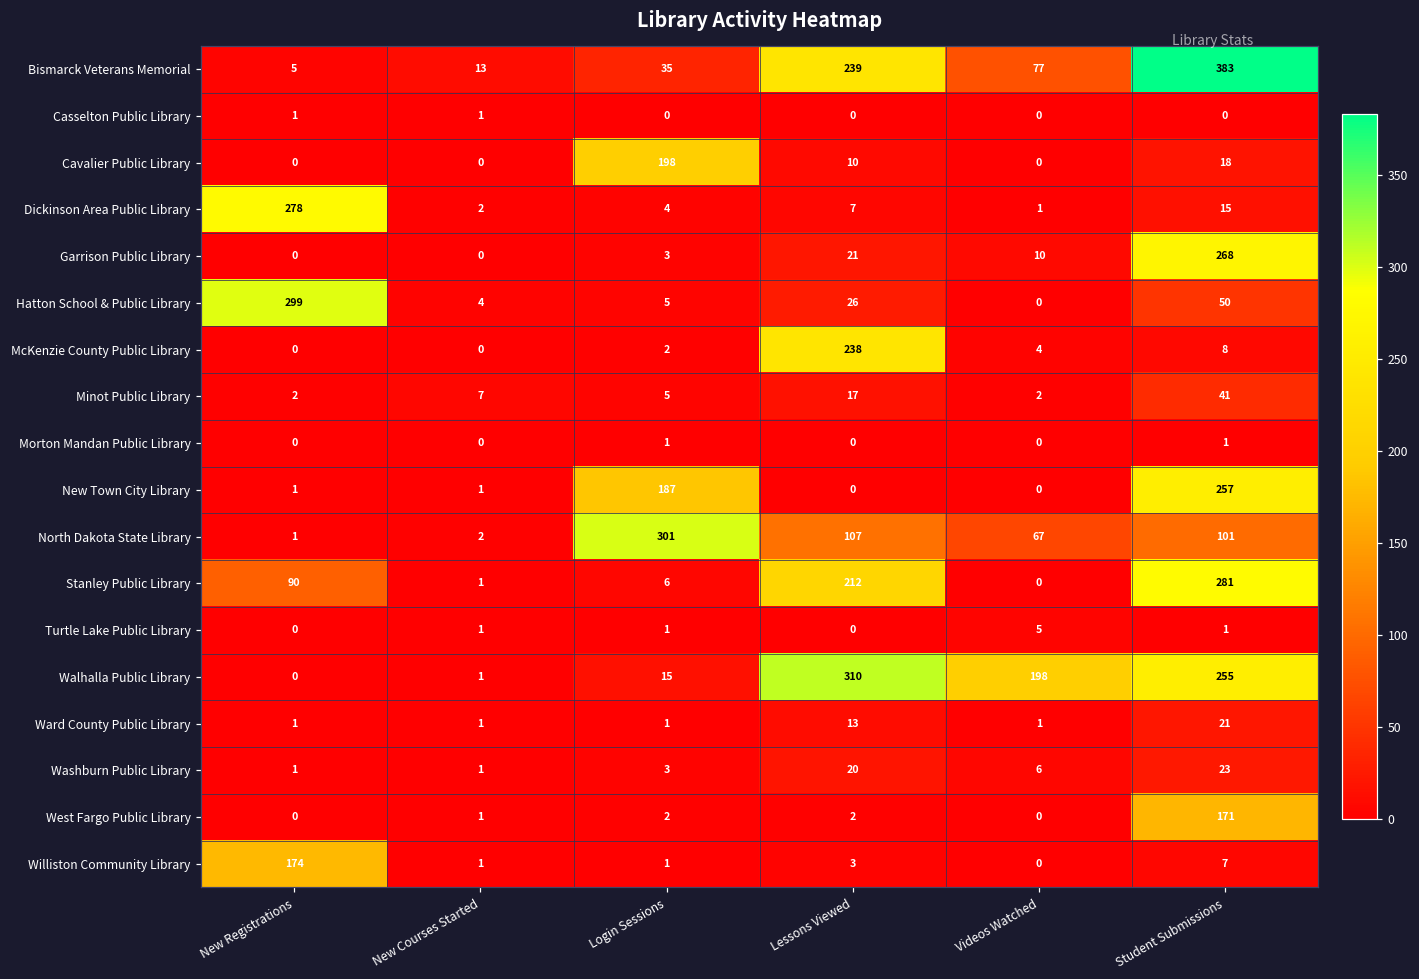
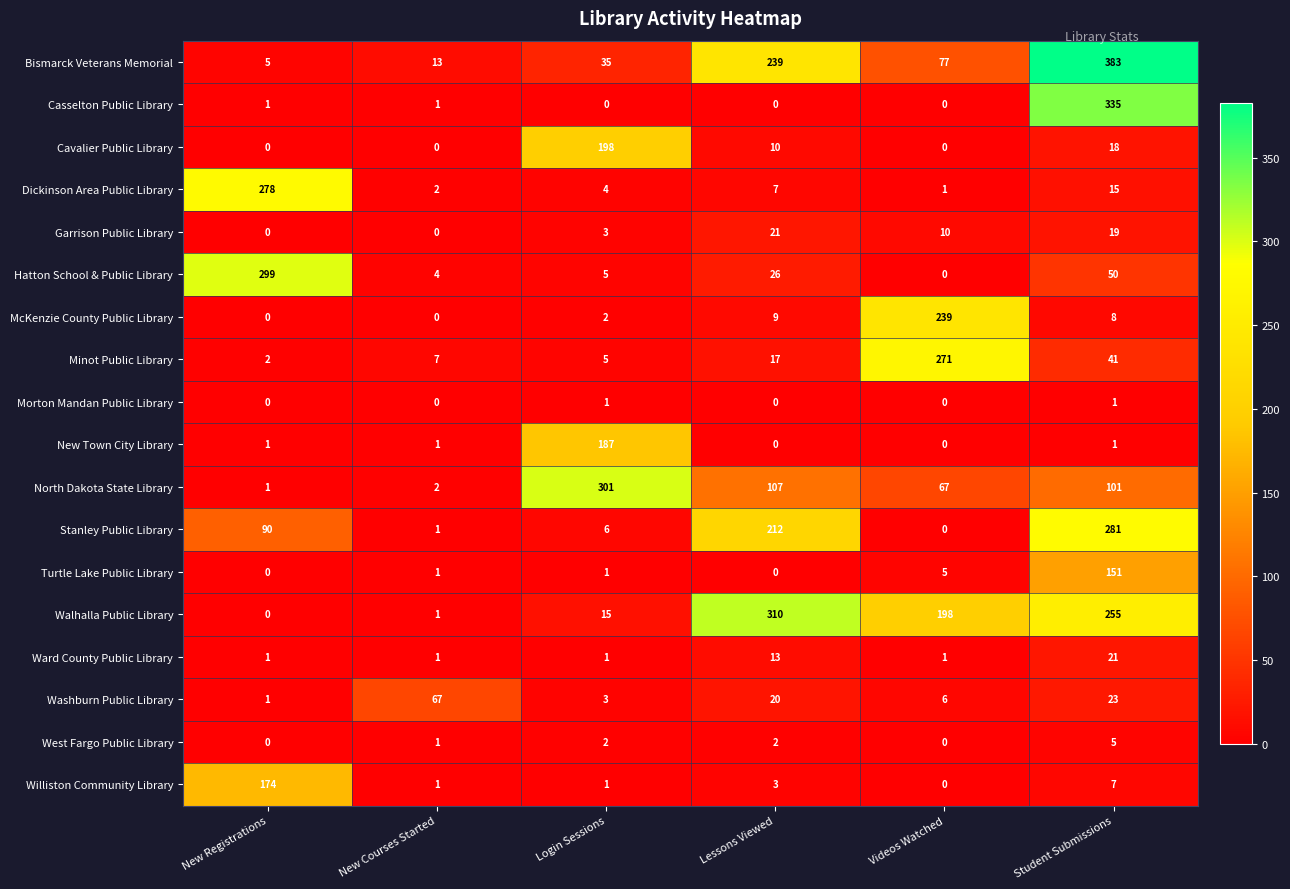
  {
    "Bismarck Veterans Memorial": {
      "New Registrations": 5,
      "New Courses Started": 13,
      "Login Sessions": 35,
      "Lessons Viewed": 239,
      "Videos Watched": 77,
      "Student Submissions": 383
    },
    "Casselton Public Library": {
      "New Registrations": 1,
      "New Courses Started": 1,
      "Login Sessions": 0,
      "Lessons Viewed": 0,
      "Videos Watched": 0,
-     "Student Submissions": 0
+     "Student Submissions": 335
    },
    "Cavalier Public Library": {
      "New Registrations": 0,
      "New Courses Started": 0,
      "Login Sessions": 198,
      "Lessons Viewed": 10,
      "Videos Watched": 0,
      "Student Submissions": 18
    },
    "Dickinson Area Public Library": {
      "New Registrations": 278,
      "New Courses Started": 2,
      "Login Sessions": 4,
      "Lessons Viewed": 7,
      "Videos Watched": 1,
      "Student Submissions": 15
    },
    "Garrison Public Library": {
      "New Registrations": 0,
      "New Courses Started": 0,
      "Login Sessions": 3,
      "Lessons Viewed": 21,
      "Videos Watched": 10,
-     "Student Submissions": 268
+     "Student Submissions": 19
    },
    "Hatton School & Public Library": {
      "New Registrations": 299,
      "New Courses Started": 4,
      "Login Sessions": 5,
      "Lessons Viewed": 26,
      "Videos Watched": 0,
      "Student Submissions": 50
    },
    "McKenzie County Public Library": {
      "New Registrations": 0,
      "New Courses Started": 0,
      "Login Sessions": 2,
-     "Lessons Viewed": 238,
-     "Videos Watched": 4,
+     "Lessons Viewed": 9,
+     "Videos Watched": 239,
      "Student Submissions": 8
    },
    "Minot Public Library": {
      "New Registrations": 2,
      "New Courses Started": 7,
      "Login Sessions": 5,
      "Lessons Viewed": 17,
-     "Videos Watched": 2,
+     "Videos Watched": 271,
      "Student Submissions": 41
    },
    "Morton Mandan Public Library": {
      "New Registrations": 0,
      "New Courses Started": 0,
      "Login Sessions": 1,
      "Lessons Viewed": 0,
      "Videos Watched": 0,
      "Student Submissions": 1
    },
    "New Town City Library": {
      "New Registrations": 1,
      "New Courses Started": 1,
      "Login Sessions": 187,
      "Lessons Viewed": 0,
      "Videos Watched": 0,
-     "Student Submissions": 257
+     "Student Submissions": 1
    },
    "North Dakota State Library": {
      "New Registrations": 1,
      "New Courses Started": 2,
      "Login Sessions": 301,
      "Lessons Viewed": 107,
      "Videos Watched": 67,
      "Student Submissions": 101
    },
    "Stanley Public Library": {
      "New Registrations": 90,
      "New Courses Started": 1,
      "Login Sessions": 6,
      "Lessons Viewed": 212,
      "Videos Watched": 0,
      "Student Submissions": 281
    },
    "Turtle Lake Public Library": {
      "New Registrations": 0,
      "New Courses Started": 1,
      "Login Sessions": 1,
      "Lessons Viewed": 0,
      "Videos Watched": 5,
-     "Student Submissions": 1
+     "Student Submissions": 151
    },
    "Walhalla Public Library": {
      "New Registrations": 0,
      "New Courses Started": 1,
      "Login Sessions": 15,
      "Lessons Viewed": 310,
      "Videos Watched": 198,
      "Student Submissions": 255
    },
    "Ward County Public Library": {
      "New Registrations": 1,
      "New Courses Started": 1,
      "Login Sessions": 1,
      "Lessons Viewed": 13,
      "Videos Watched": 1,
      "Student Submissions": 21
    },
    "Washburn Public Library": {
      "New Registrations": 1,
-     "New Courses Started": 1,
+     "New Courses Started": 67,
      "Login Sessions": 3,
      "Lessons Viewed": 20,
      "Videos Watched": 6,
      "Student Submissions": 23
    },
    "West Fargo Public Library": {
      "New Registrations": 0,
      "New Courses Started": 1,
      "Login Sessions": 2,
      "Lessons Viewed": 2,
      "Videos Watched": 0,
-     "Student Submissions": 171
+     "Student Submissions": 5
    },
    "Williston Community Library": {
      "New Registrations": 174,
      "New Courses Started": 1,
      "Login Sessions": 1,
      "Lessons Viewed": 3,
      "Videos Watched": 0,
      "Student Submissions": 7
    }
  }
